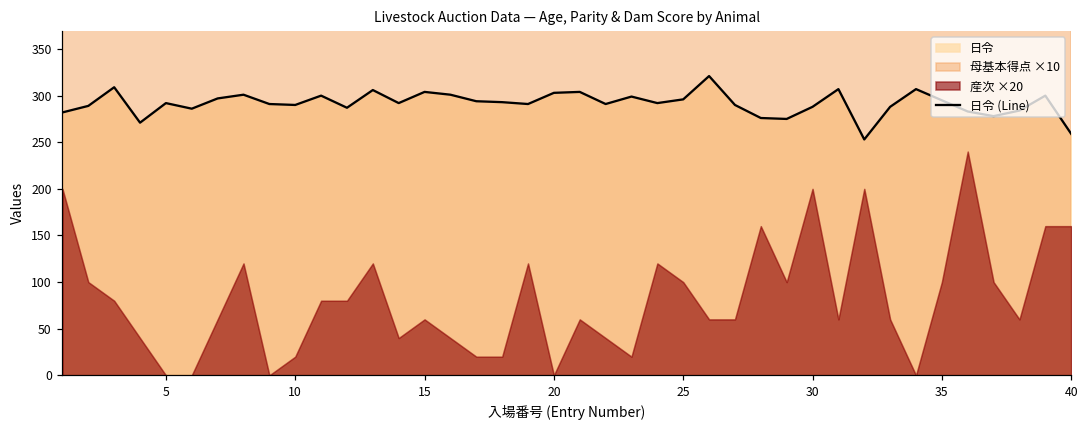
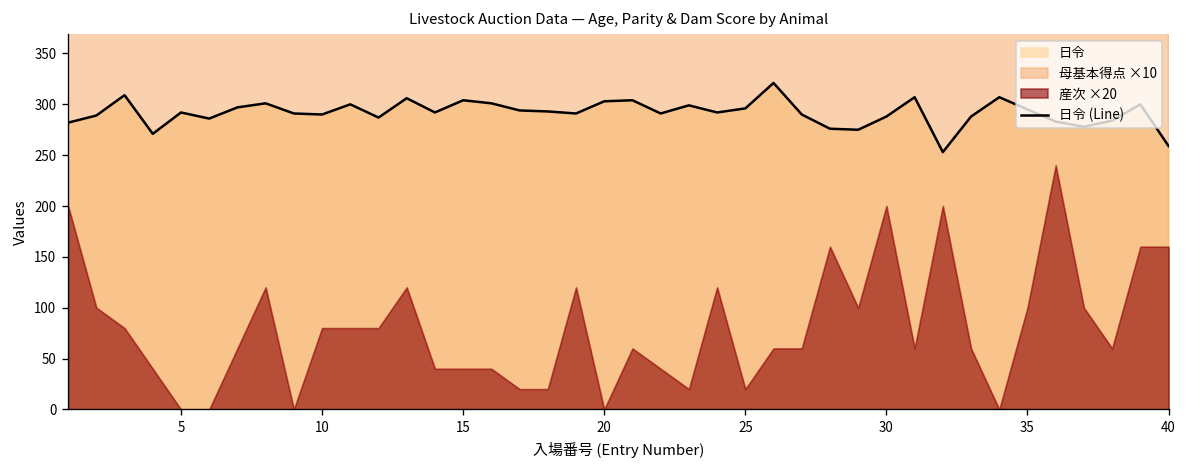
  {
    "産次 ×20": {
      "5": 0,
-     "10": 20,
-     "15": 60,
+     "10": 80,
+     "15": 40,
      "20": 0,
-     "25": 100,
+     "25": 20,
      "30": 200,
      "35": 100,
      "40": 160
    }
  }
